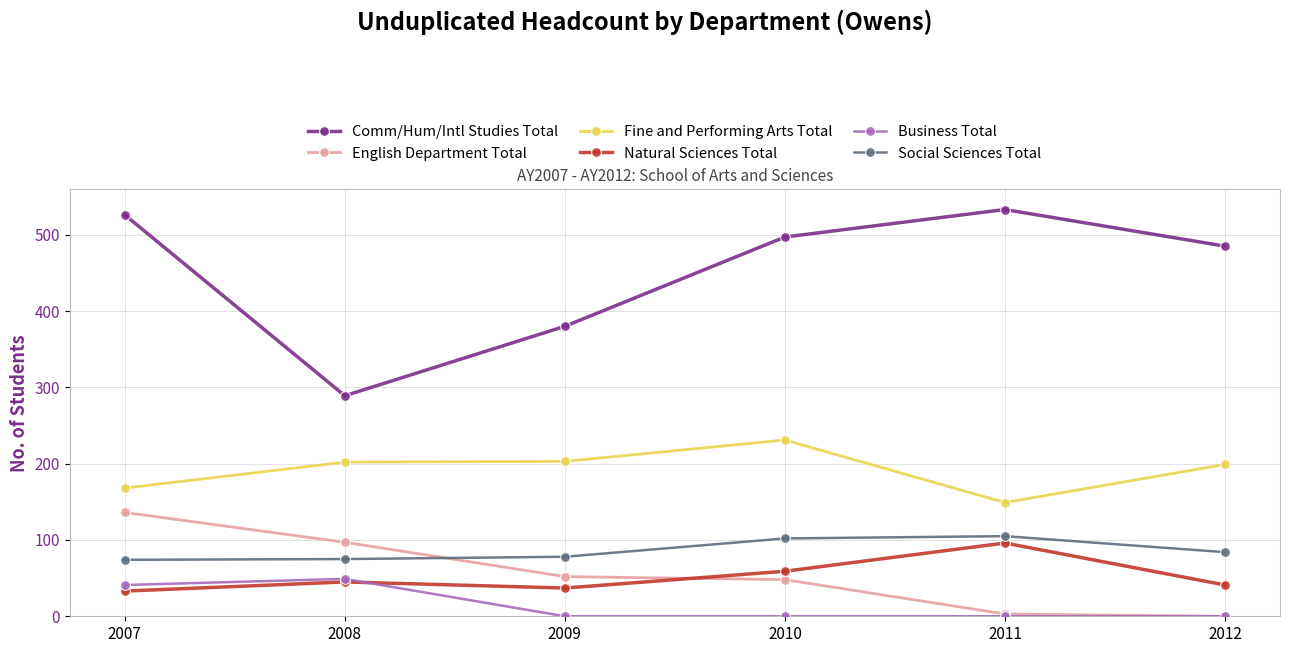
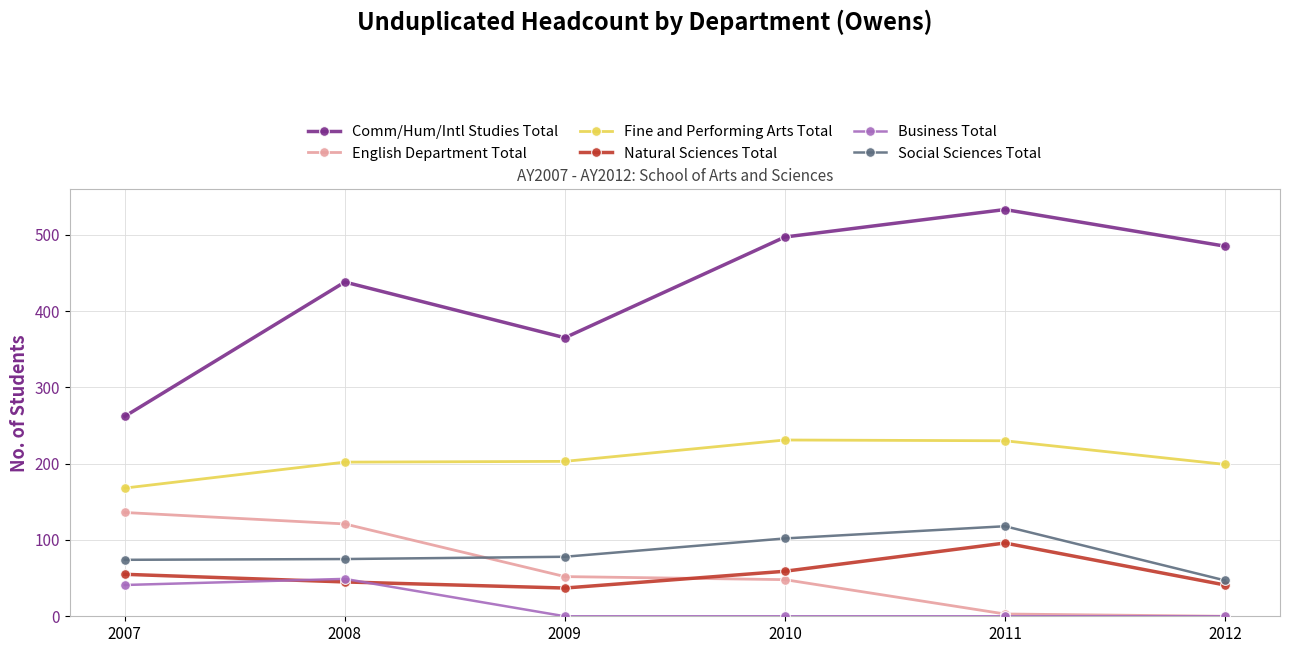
  {
    "Comm/Hum/Intl Studies Total": {
-     "2007": 530,
-     "2008": 290,
-     "2009": 380,
+     "2007": 260,
+     "2008": 440,
+     "2009": 370,
      "2010": 500,
      "2011": 530,
      "2012": 490
    },
    "English Department Total": {
      "2007": 140,
-     "2008": 100,
+     "2008": 120,
      "2009": 50,
      "2010": 50
    },
    "Fine and Performing Arts Total": {
      "2007": 170,
      "2008": 200,
      "2009": 200,
      "2010": 230,
-     "2011": 150,
+     "2011": 230,
      "2012": 200
    },
    "Natural Sciences Total": {
-     "2007": 30,
+     "2007": 60,
      "2008": 50,
      "2009": 40,
      "2010": 60,
      "2011": 100,
      "2012": 40
    },
    "Business Total": {
      "2007": 40,
      "2008": 50,
      "2009": 0,
      "2010": 0
    },
    "Social Sciences Total": {
      "2007": 70,
      "2008": 80,
      "2009": 80,
      "2010": 100,
-     "2011": 110,
-     "2012": 80
+     "2011": 120,
+     "2012": 50
    }
  }
